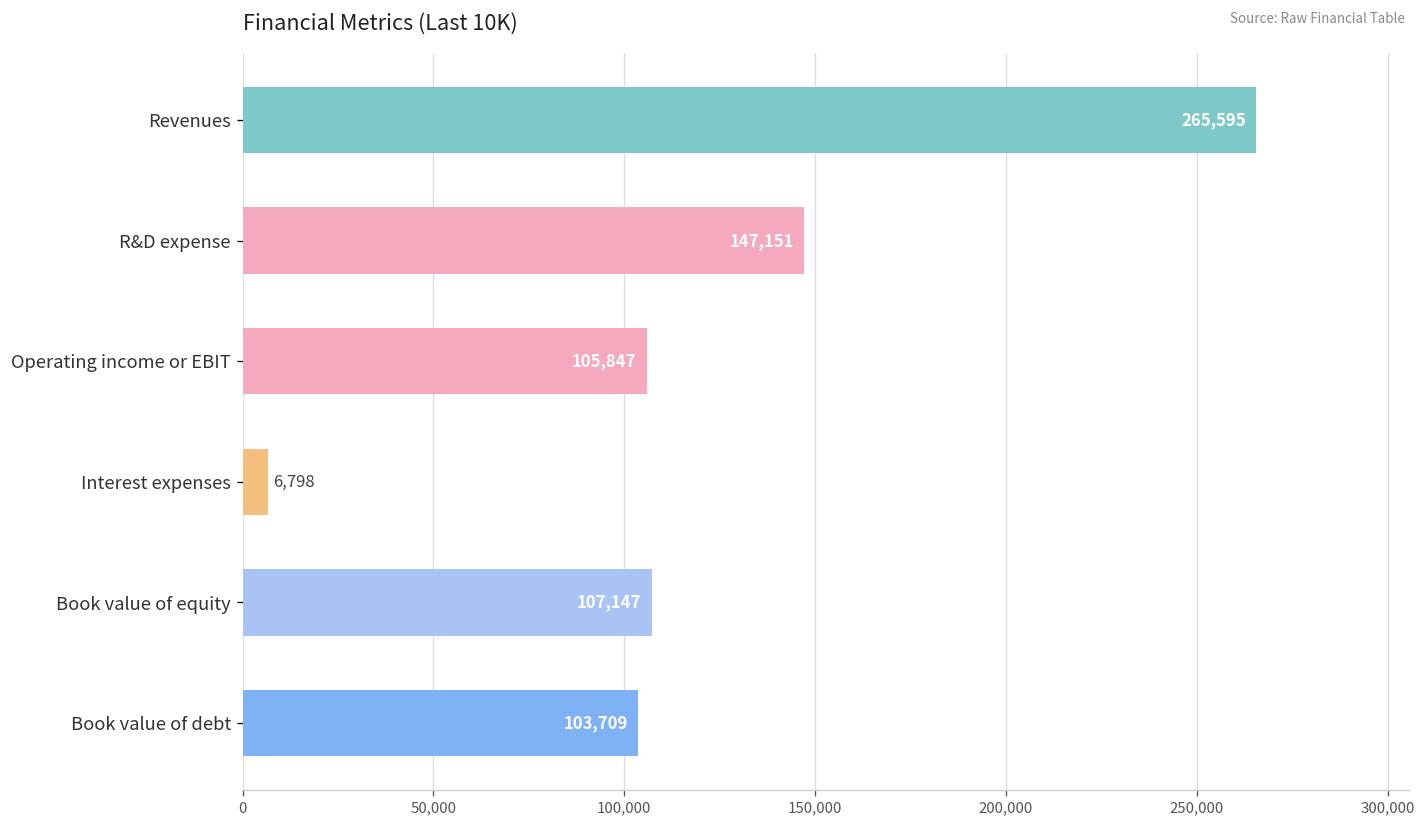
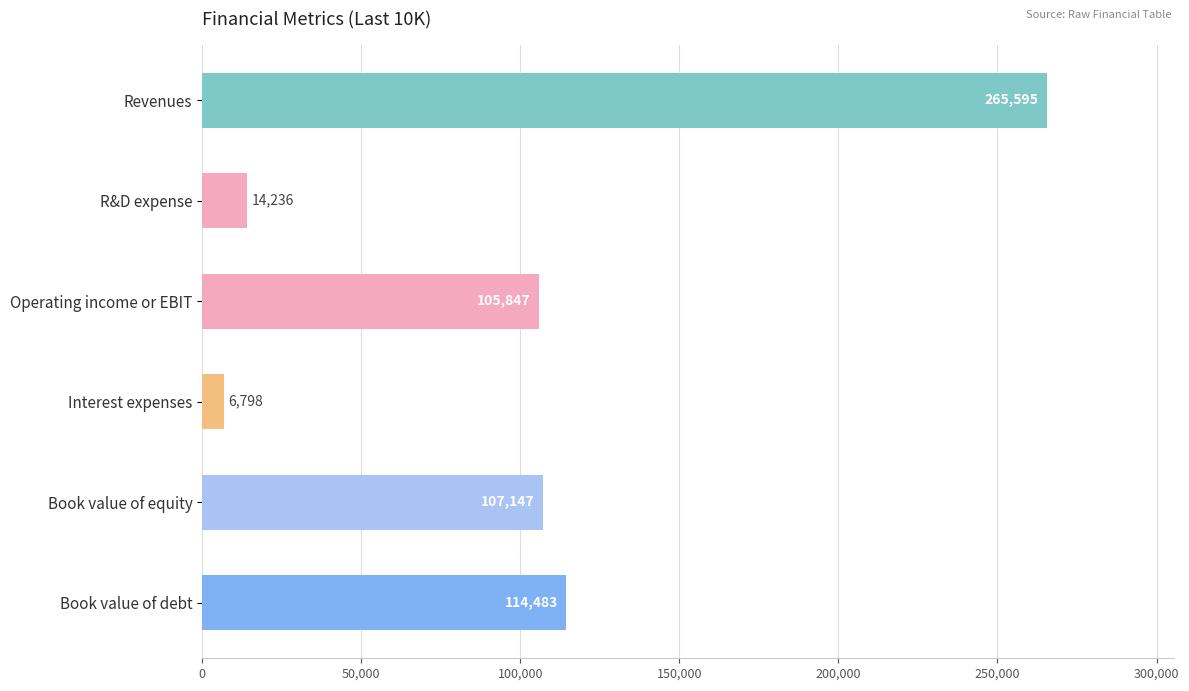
  {
    "Revenues": "265,595",
-   "R&D expense": "147,151",
+   "R&D expense": "14,236",
    "Operating income or EBIT": "105,847",
    "Interest expenses": "6,798",
    "Book value of equity": "107,147",
-   "Book value of debt": "103,709"
+   "Book value of debt": "114,483"
  }
